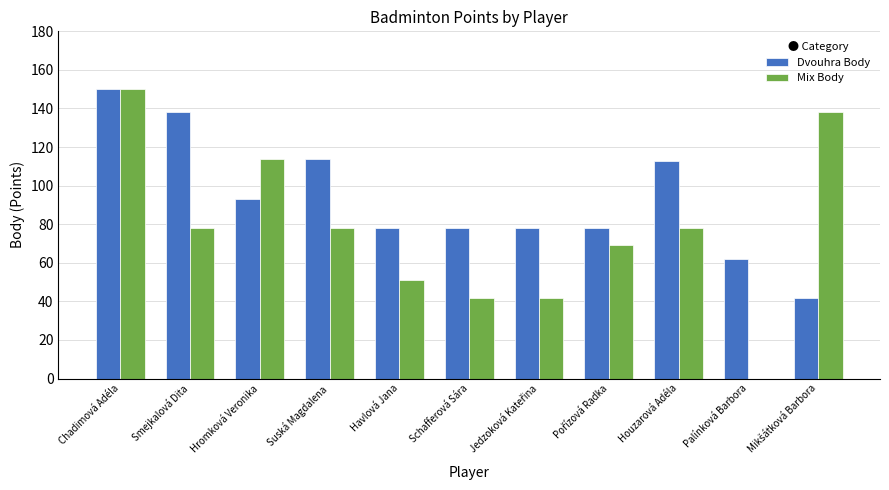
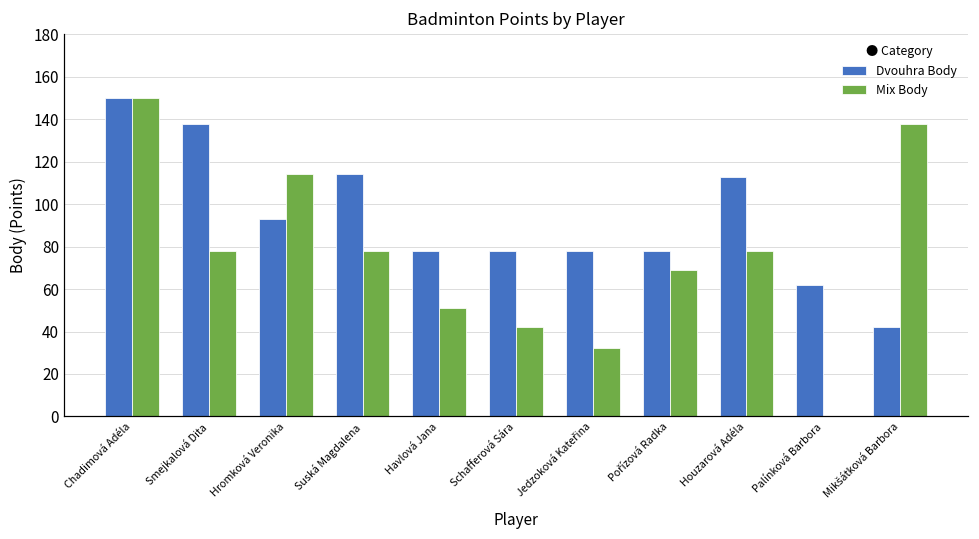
  {
    "Dvouhra Body": {
      "Chadimová Adéla": 150,
      "Smejkalová Dita": 138,
      "Hromková Veronika": 93,
      "Suská Magdalena": 114,
      "Havlová Jana": 78,
      "Schafferová Sára": 78,
      "Jedzoková Kateřina": 78,
      "Pořízová Radka": 78,
      "Houzarová Adéla": 113,
      "Palínková Barbora": 62,
      "Mikšátková Barbora": 42
    },
    "Mix Body": {
      "Chadimová Adéla": 150,
      "Smejkalová Dita": 78,
      "Hromková Veronika": 114,
      "Suská Magdalena": 78,
      "Havlová Jana": 51,
      "Schafferová Sára": 42,
-     "Jedzoková Kateřina": 42,
+     "Jedzoková Kateřina": 32,
      "Pořízová Radka": 69,
      "Houzarová Adéla": 78,
      "Palínková Barbora": 0,
      "Mikšátková Barbora": 138
    }
  }
